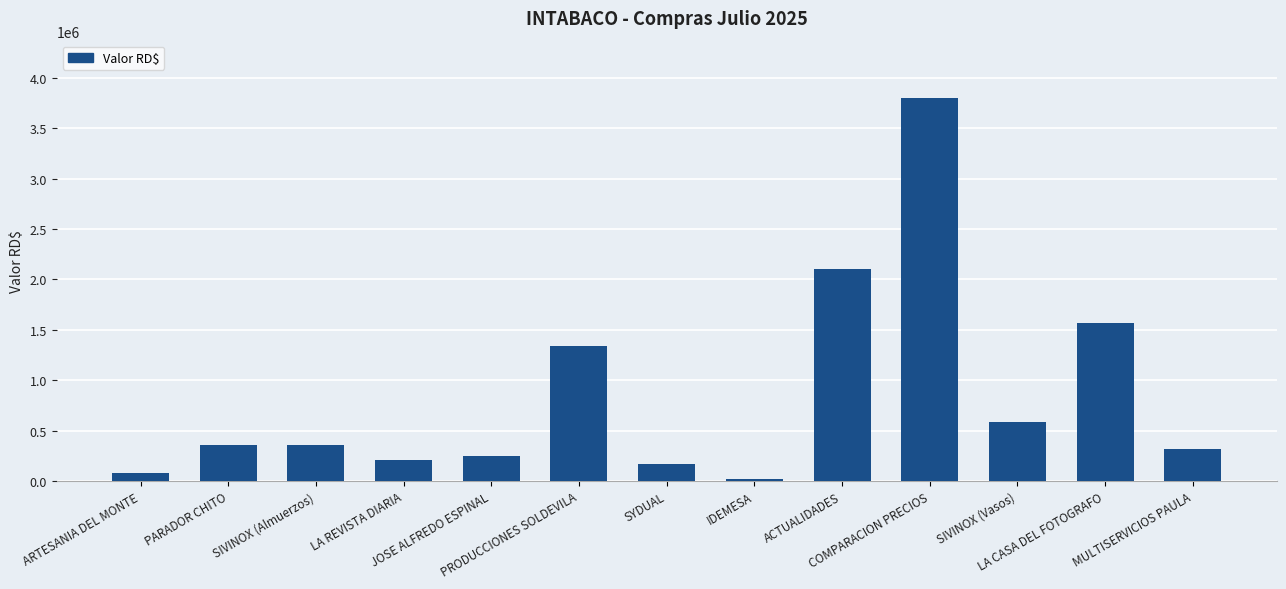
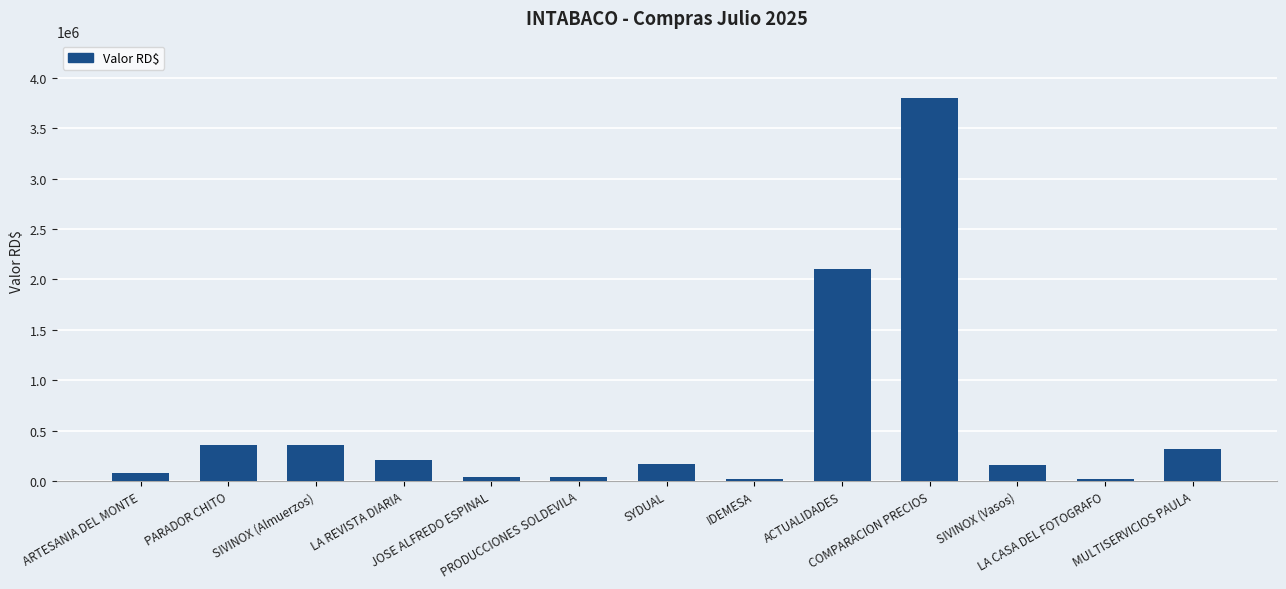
  {
    "ARTESANIA DEL MONTE": 80000,
    "PARADOR CHITO": 360000,
    "SIVINOX (Almuerzos)": 360000,
    "LA REVISTA DIARIA": 210000,
-   "JOSE ALFREDO ESPINAL": 250000,
-   "PRODUCCIONES SOLDEVILA": 1340000,
+   "JOSE ALFREDO ESPINAL": 40000,
+   "PRODUCCIONES SOLDEVILA": 40000,
    "SYDUAL": 170000,
    "ACTUALIDADES": 2100000,
    "COMPARACION PRECIOS": 3800000,
-   "SIVINOX (Vasos)": 590000,
-   "LA CASA DEL FOTOGRAFO": 1560000,
+   "SIVINOX (Vasos)": 160000,
+   "LA CASA DEL FOTOGRAFO": 20000,
    "MULTISERVICIOS PAULA": 320000
  }
